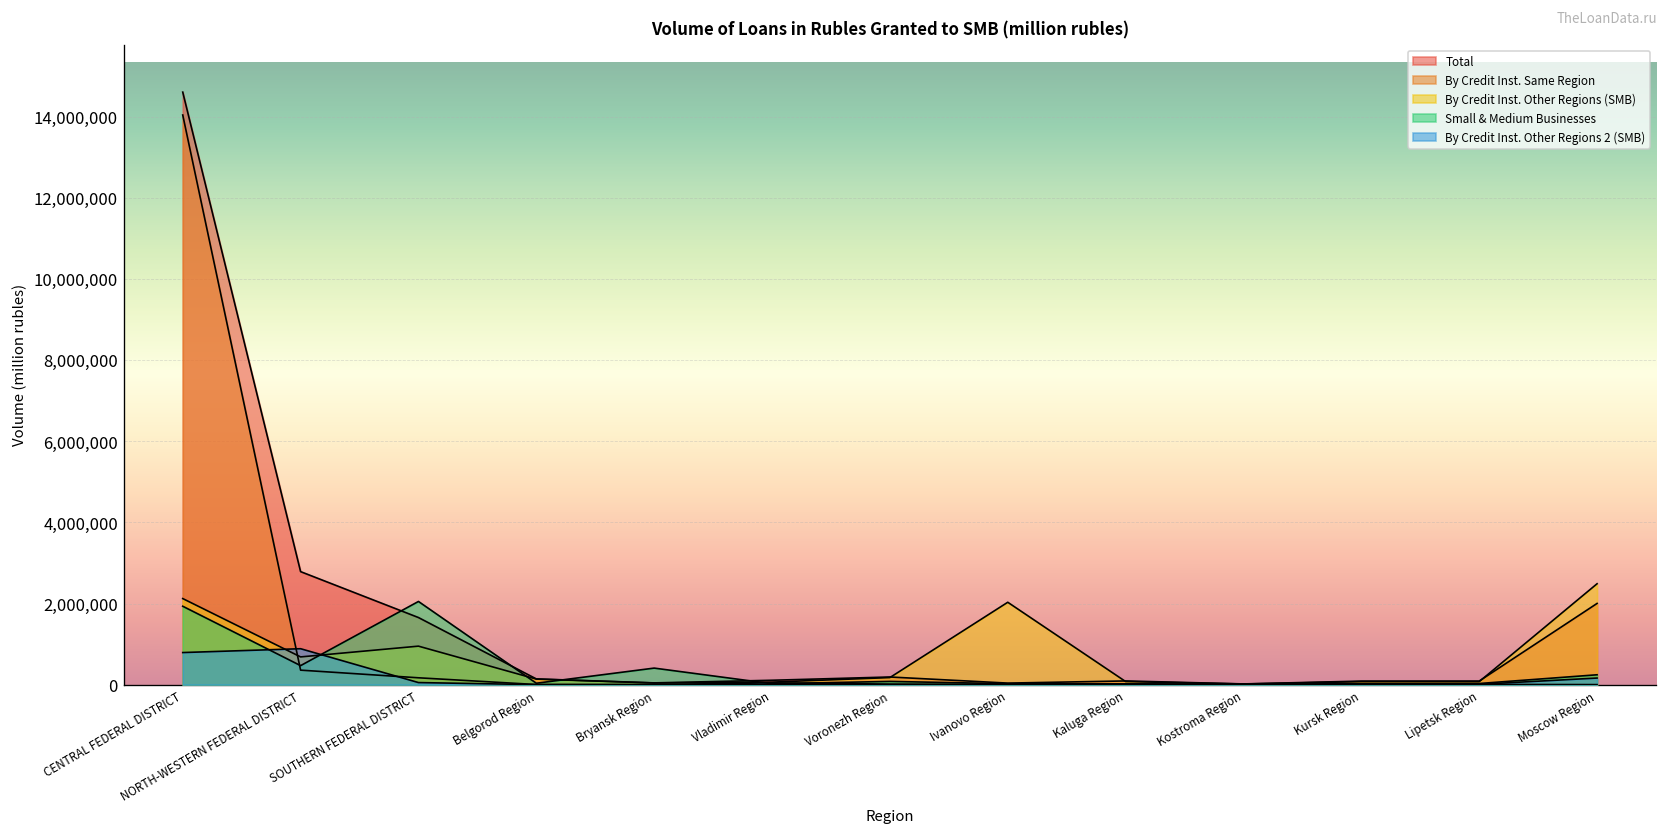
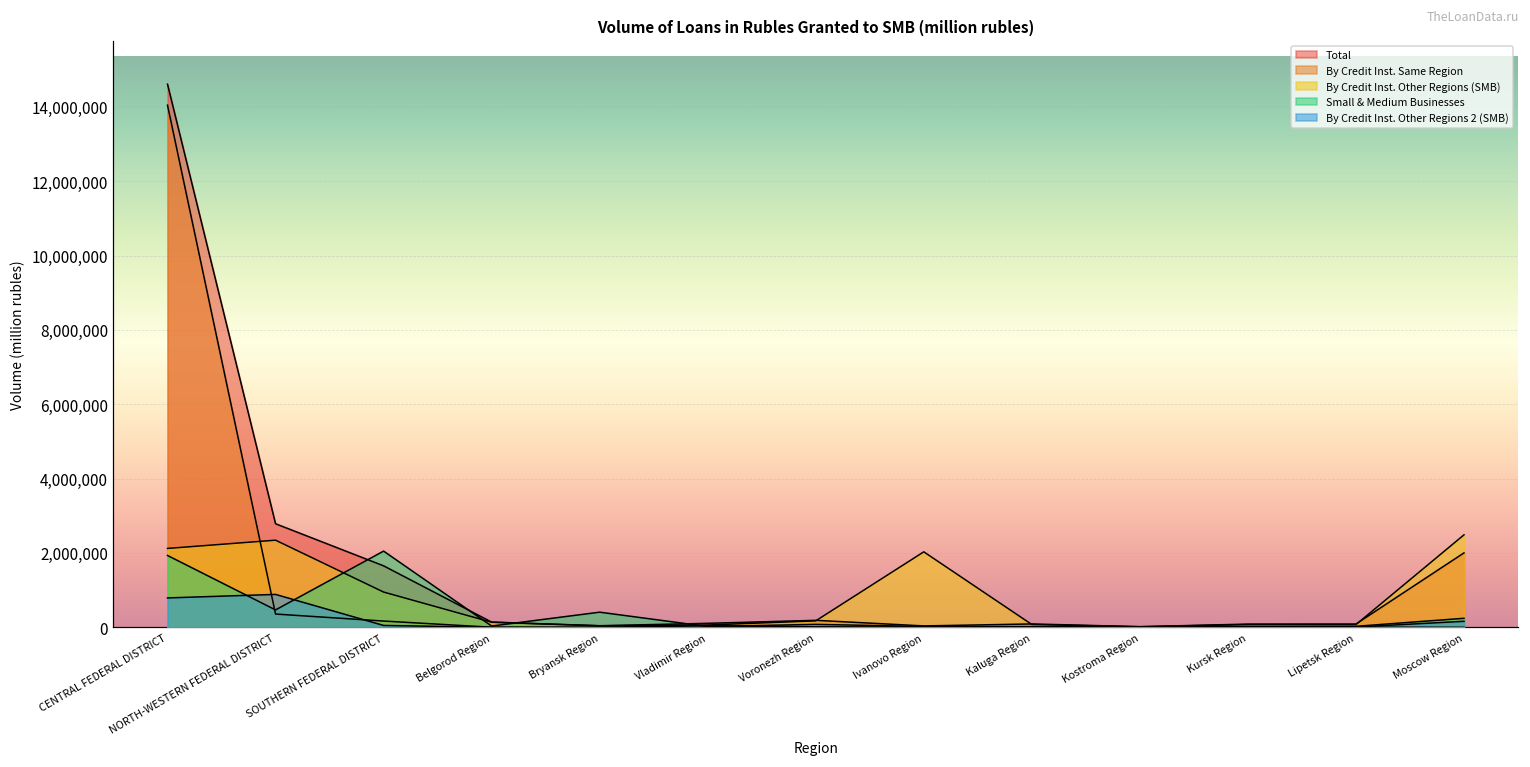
  {
    "By Credit Inst. Other Regions (SMB)": {
      "CENTRAL FEDERAL DISTRICT": "2,100,000",
-     "NORTH-WESTERN FEDERAL DISTRICT": "700,000",
+     "NORTH-WESTERN FEDERAL DISTRICT": "2,300,000",
      "SOUTHERN FEDERAL DISTRICT": "900,000",
      "Ivanovo Region": "2,000,000",
      "Moscow Region": "2,500,000"
    },
    "Small & Medium Businesses": {
      "CENTRAL FEDERAL DISTRICT": "1,900,000",
      "NORTH-WESTERN FEDERAL DISTRICT": "500,000",
      "SOUTHERN FEDERAL DISTRICT": "2,100,000",
      "Bryansk Region": "400,000",
      "Moscow Region": "200,000"
    },
    "By Credit Inst. Other Regions 2 (SMB)": {
      "CENTRAL FEDERAL DISTRICT": "800,000",
      "NORTH-WESTERN FEDERAL DISTRICT": "900,000",
      "SOUTHERN FEDERAL DISTRICT": "100,000",
      "Moscow Region": "200,000"
    }
  }
